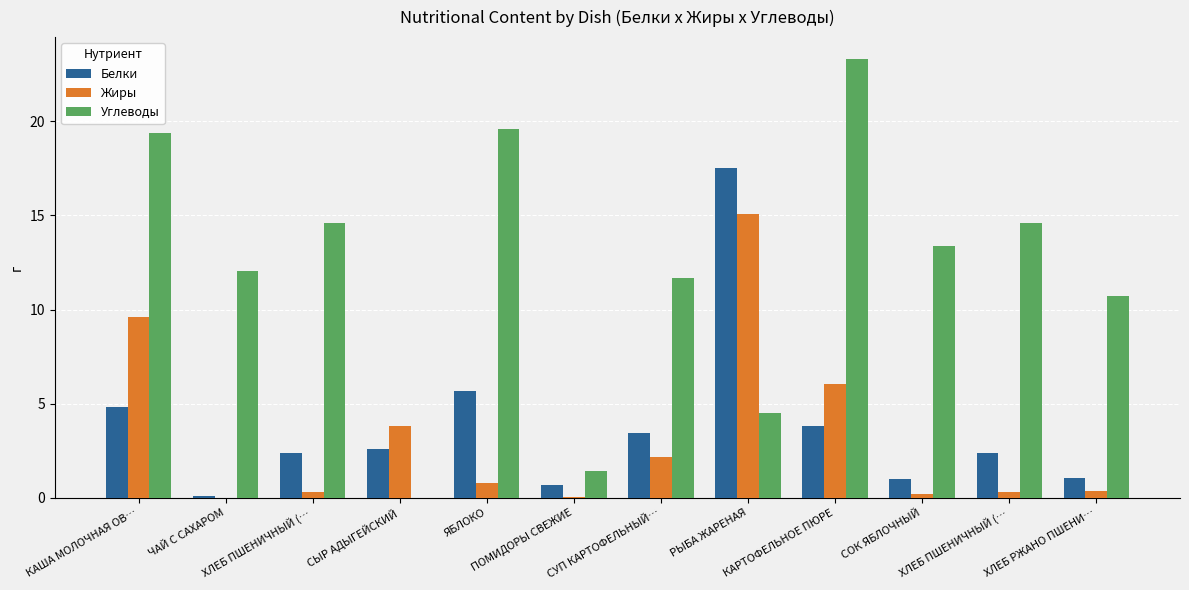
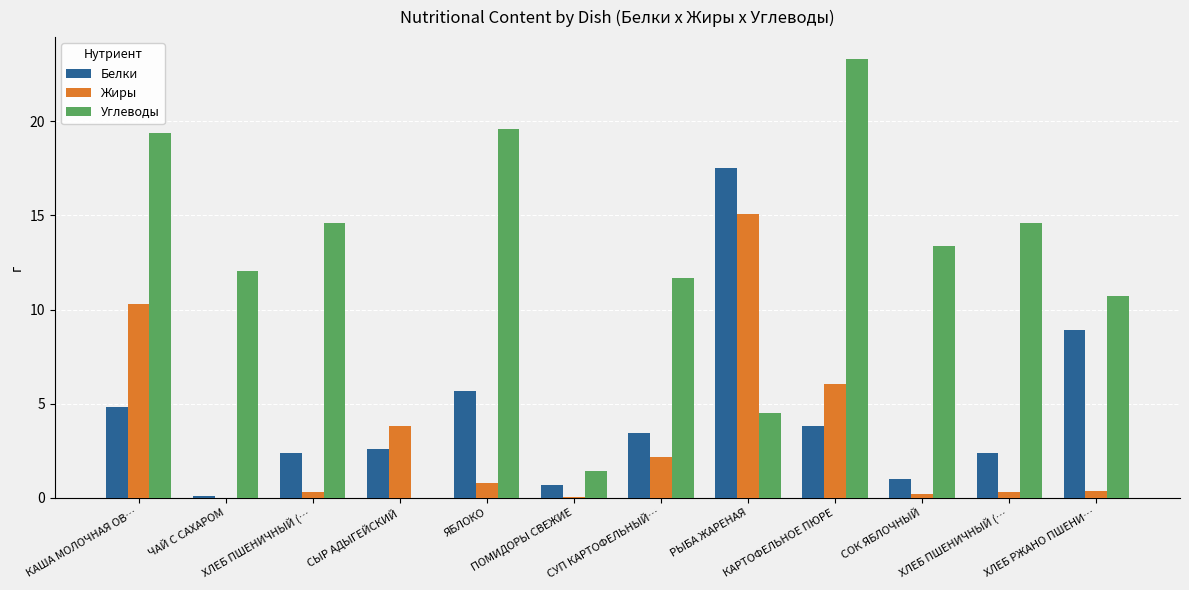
  {
    "Белки": {
      "КАША МОЛОЧНАЯ ОВ…": 4.8,
      "СЫР АДЫГЕЙСКИЙ": 2.6,
      "ЯБЛОКО": 5.7,
      "ПОМИДОРЫ СВЕЖИЕ": 0.7,
      "СУП КАРТОФЕЛЬНЫЙ…": 3.5,
      "РЫБА ЖАРЕНАЯ": 17.5,
      "КАРТОФЕЛЬНОЕ ПЮРЕ": 3.8,
      "СОК ЯБЛОЧНЫЙ": 1.0,
-     "ХЛЕБ РЖАНО ПШЕНИ…": 1.1
+     "ХЛЕБ РЖАНО ПШЕНИ…": 8.9
    },
    "Жиры": {
-     "КАША МОЛОЧНАЯ ОВ…": 9.6,
+     "КАША МОЛОЧНАЯ ОВ…": 10.3,
      "ЧАЙ С САХАРОМ": 0.0,
      "СЫР АДЫГЕЙСКИЙ": 3.8,
      "ЯБЛОКО": 0.8,
      "СУП КАРТОФЕЛЬНЫЙ…": 2.2,
      "РЫБА ЖАРЕНАЯ": 15.1,
      "КАРТОФЕЛЬНОЕ ПЮРЕ": 6.1,
      "СОК ЯБЛОЧНЫЙ": 0.2,
      "ХЛЕБ РЖАНО ПШЕНИ…": 0.4
    },
    "Углеводы": {
      "КАША МОЛОЧНАЯ ОВ…": 19.4,
      "ЧАЙ С САХАРОМ": 12.0,
      "СЫР АДЫГЕЙСКИЙ": 0.0,
      "ЯБЛОКО": 19.6,
      "ПОМИДОРЫ СВЕЖИЕ": 1.4,
      "СУП КАРТОФЕЛЬНЫЙ…": 11.7,
      "РЫБА ЖАРЕНАЯ": 4.5,
      "КАРТОФЕЛЬНОЕ ПЮРЕ": 23.3,
      "СОК ЯБЛОЧНЫЙ": 13.4,
      "ХЛЕБ РЖАНО ПШЕНИ…": 10.7
    }
  }
